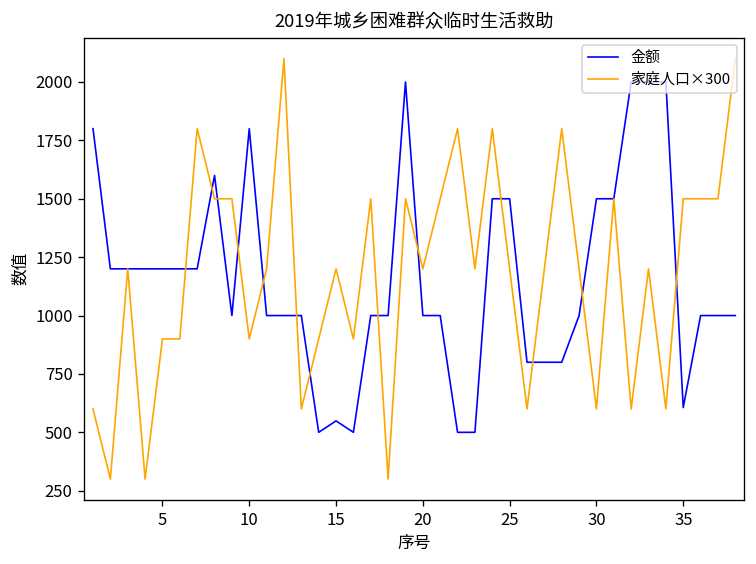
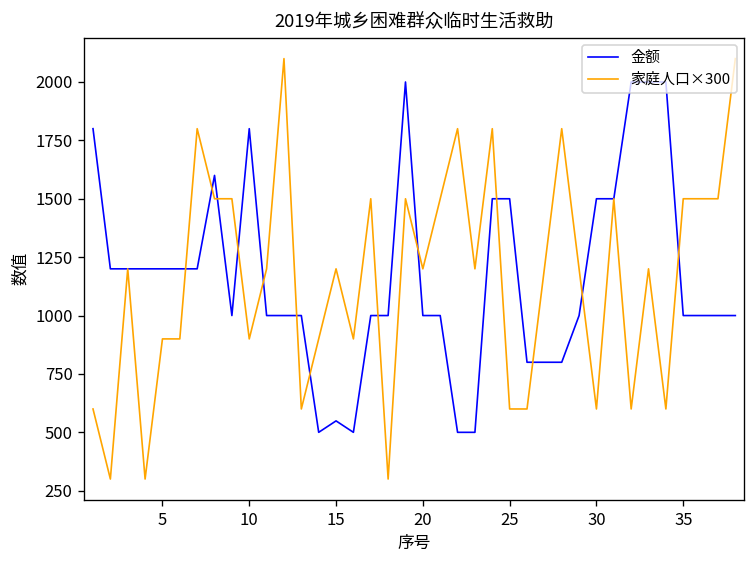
  {
    "金额": {
      "5": 1200,
      "10": 1800,
      "15": 550,
      "20": 1000,
      "25": 1500,
      "30": 1500,
-     "35": 610
+     "35": 1000
    },
    "家庭人口×300": {
      "5": 900,
      "10": 900,
      "15": 1200,
      "20": 1200,
-     "25": 1200,
+     "25": 600,
      "30": 600,
      "35": 1500
    }
  }
